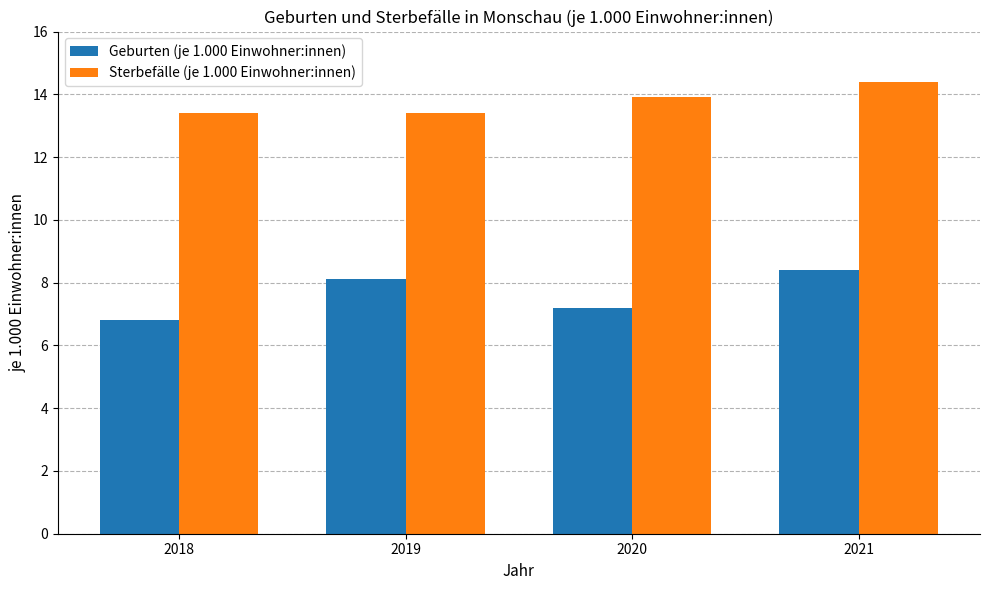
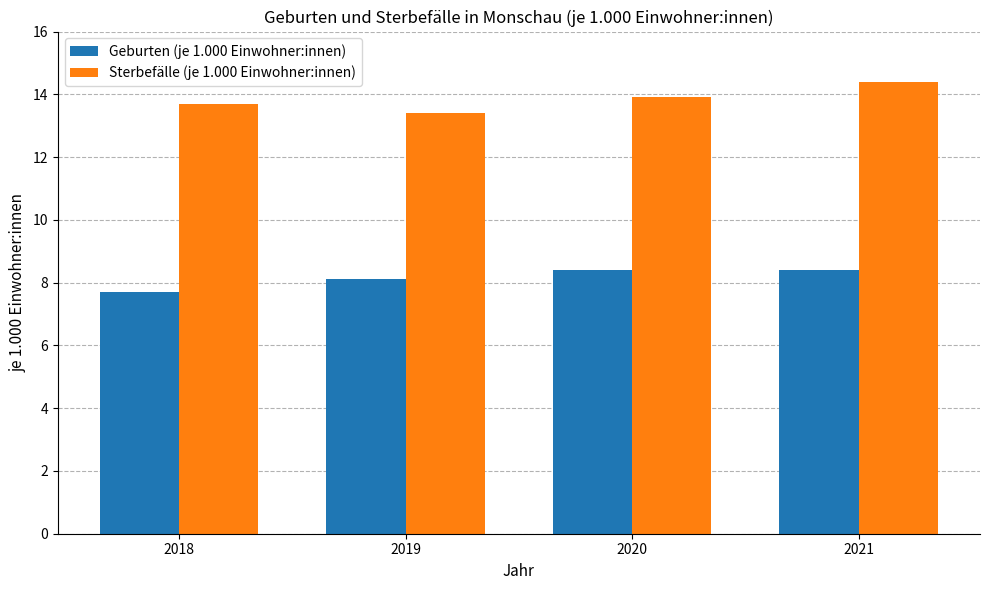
  {
    "Geburten (je 1.000 Einwohner:innen)": {
-     "2018": 6.8,
+     "2018": 7.7,
      "2019": 8.1,
-     "2020": 7.2,
+     "2020": 8.4,
      "2021": 8.4
    },
    "Sterbefälle (je 1.000 Einwohner:innen)": {
-     "2018": 13.4,
+     "2018": 13.7,
      "2019": 13.4,
      "2020": 13.9,
      "2021": 14.4
    }
  }
